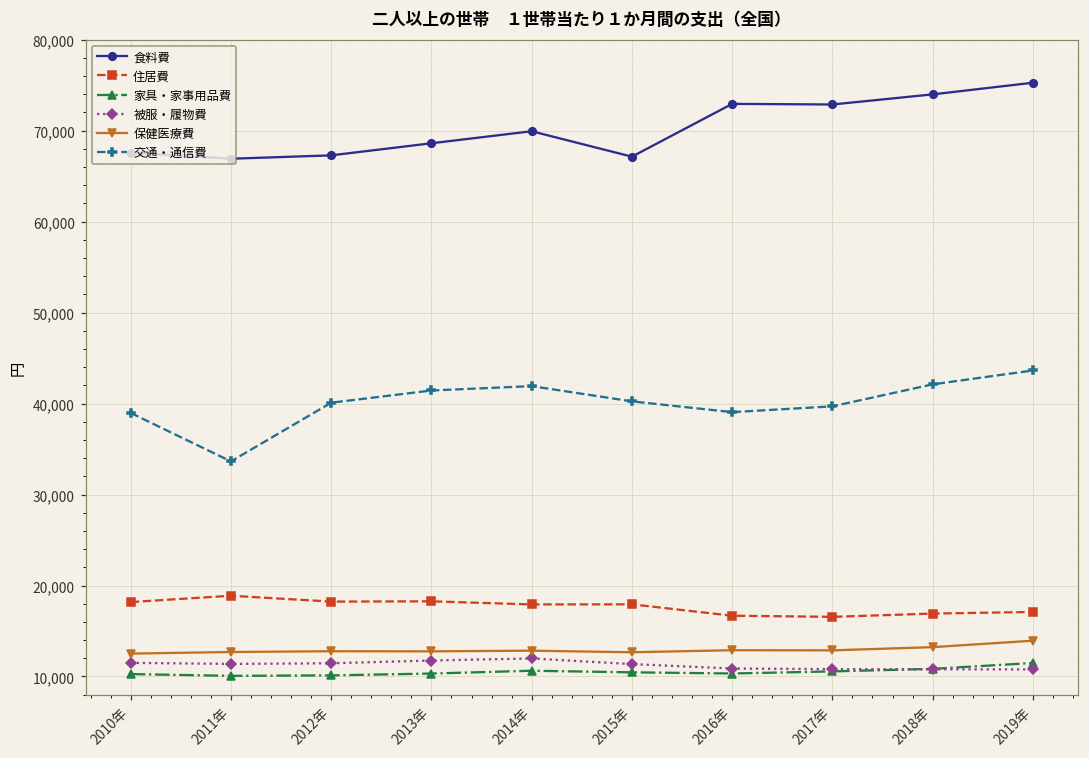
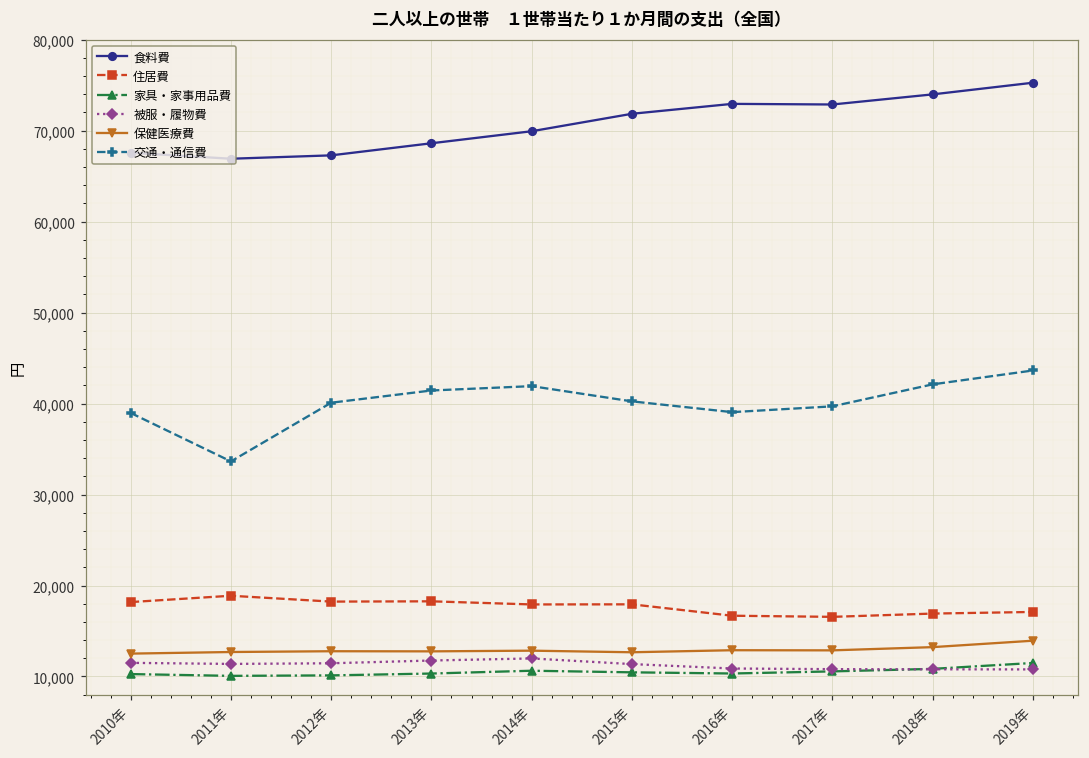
  {
    "食料費": {
      "2011年": "67,000",
      "2012年": "67,000",
      "2013年": "69,000",
      "2014年": "70,000",
-     "2015年": "67,000",
+     "2015年": "72,000",
      "2016年": "73,000",
      "2017年": "73,000",
      "2018年": "74,000",
      "2019年": "75,000"
    },
    "家具・家事用品費": {
      "2010年": "10,000",
      "2011年": "10,000",
      "2012年": "10,000",
      "2013年": "10,000",
      "2014年": "11,000",
      "2015年": "10,000",
      "2016年": "10,000",
      "2019年": "11,000"
    },
    "被服・履物費": {
      "2010年": "11,000",
      "2011年": "11,000",
      "2012年": "11,000",
      "2013年": "12,000",
      "2014年": "12,000",
      "2015年": "11,000",
      "2016年": "11,000",
      "2019年": "11,000"
    },
    "交通・通信費": {
      "2010年": "39,000",
      "2011年": "34,000",
      "2012年": "40,000",
      "2013年": "41,000",
      "2014年": "42,000",
      "2015年": "40,000",
      "2016年": "39,000",
      "2017年": "40,000",
      "2018年": "42,000",
      "2019年": "44,000"
    }
  }
